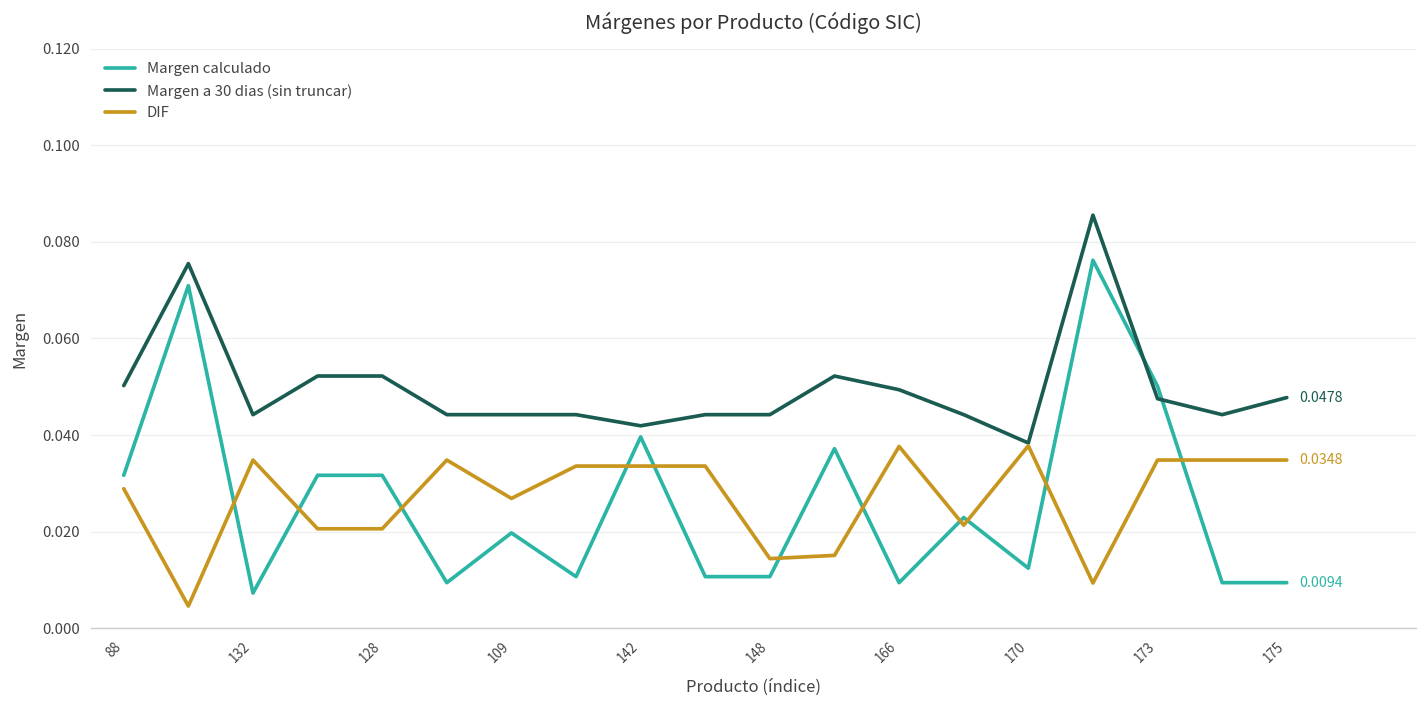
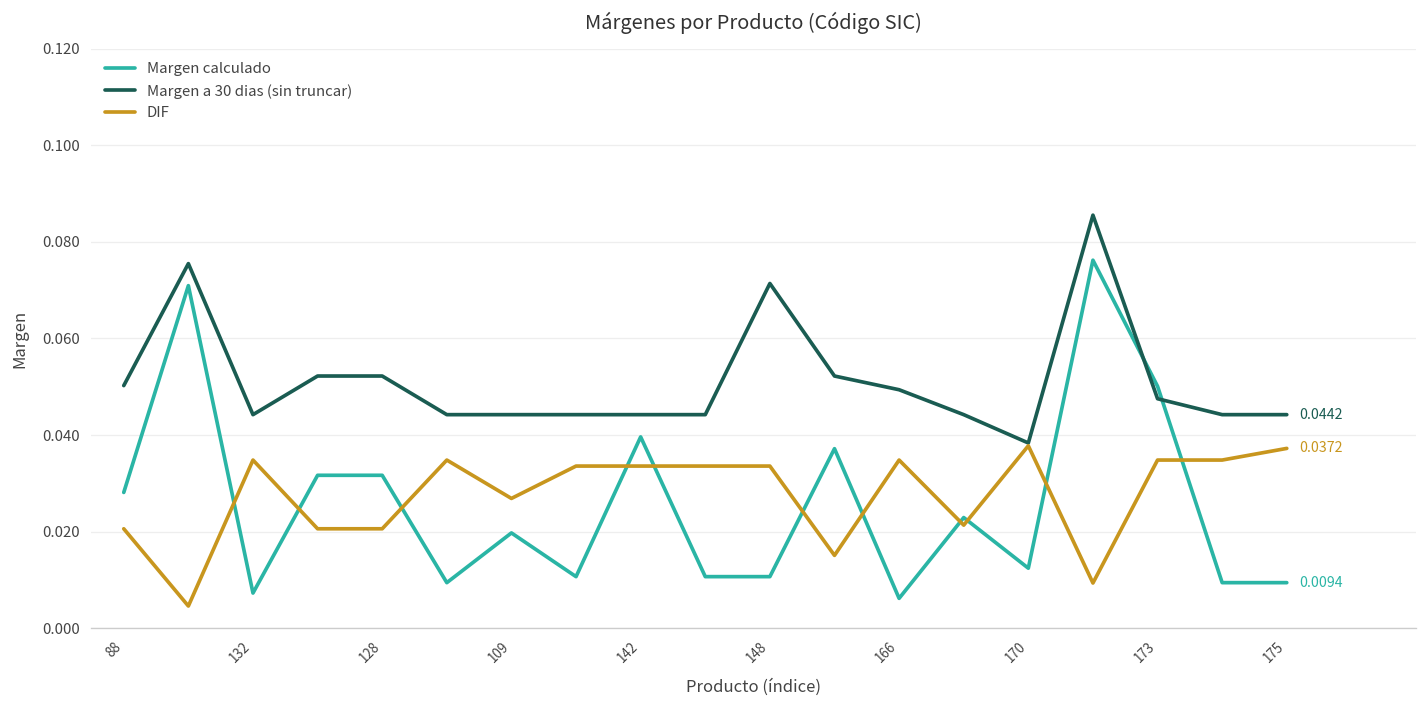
  {
    "Margen calculado": {
-     "88": 0.032,
+     "88": 0.028,
      "132": 0.007,
      "128": 0.032,
      "109": 0.020,
      "142": 0.040,
      "148": 0.011,
-     "166": 0.009,
+     "166": 0.006,
      "170": 0.012,
      "173": 0.050
    },
    "Margen a 30 dias (sin truncar)": {
-     "142": 0.042,
-     "148": 0.044,
-     "175": 0.0478
+     "142": 0.044,
+     "148": 0.071,
+     "175": 0.0442
    },
    "DIF": {
-     "88": 0.029,
-     "148": 0.014,
-     "166": 0.038,
-     "175": 0.0348
+     "88": 0.021,
+     "148": 0.034,
+     "166": 0.035,
+     "175": 0.0372
    }
  }
